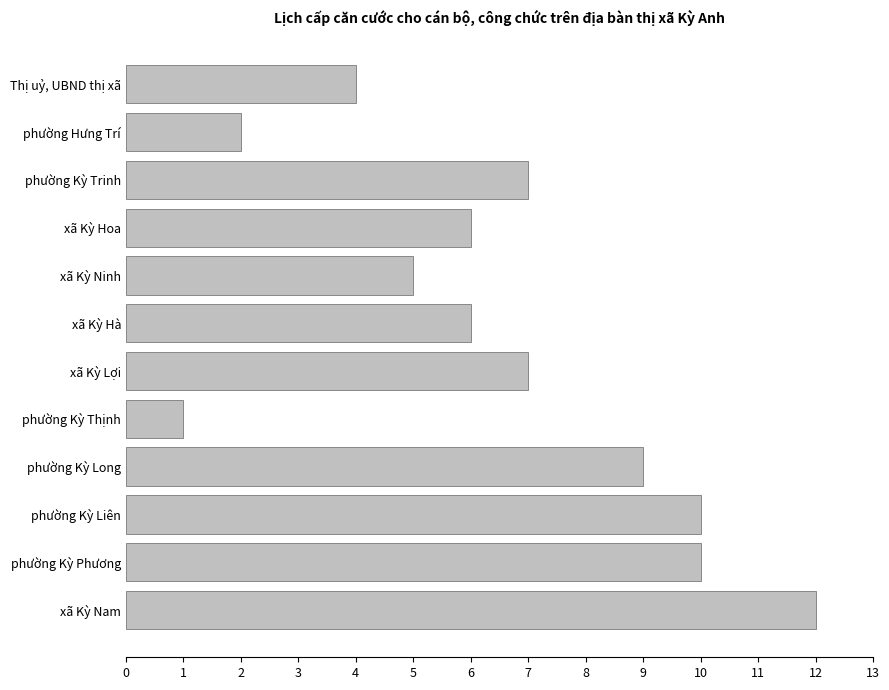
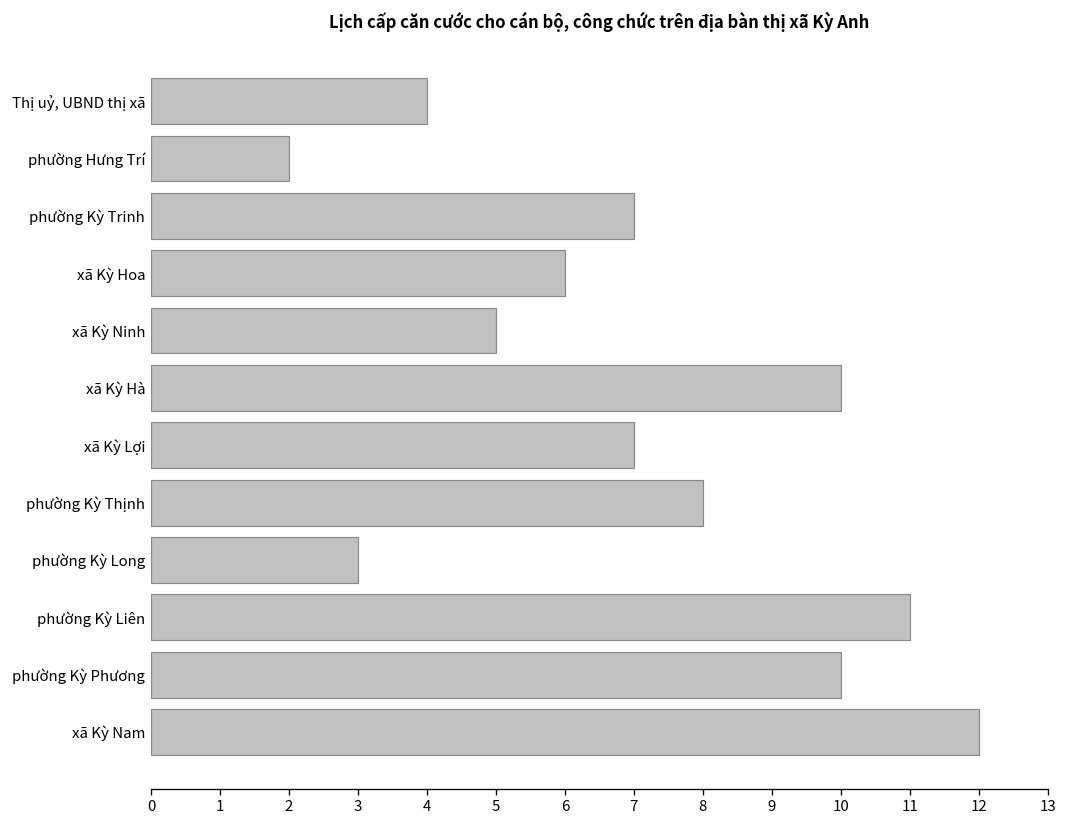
  {
    "Thị uỷ, UBND thị xã": 4,
    "phường Hưng Trí": 2,
    "phường Kỳ Trinh": 7,
    "xã Kỳ Hoa": 6,
    "xã Kỳ Ninh": 5,
-   "xã Kỳ Hà": 6,
+   "xã Kỳ Hà": 10,
    "xã Kỳ Lợi": 7,
-   "phường Kỳ Thịnh": 1,
-   "phường Kỳ Long": 9,
-   "phường Kỳ Liên": 10,
+   "phường Kỳ Thịnh": 8,
+   "phường Kỳ Long": 3,
+   "phường Kỳ Liên": 11,
    "phường Kỳ Phương": 10,
    "xã Kỳ Nam": 12
  }
